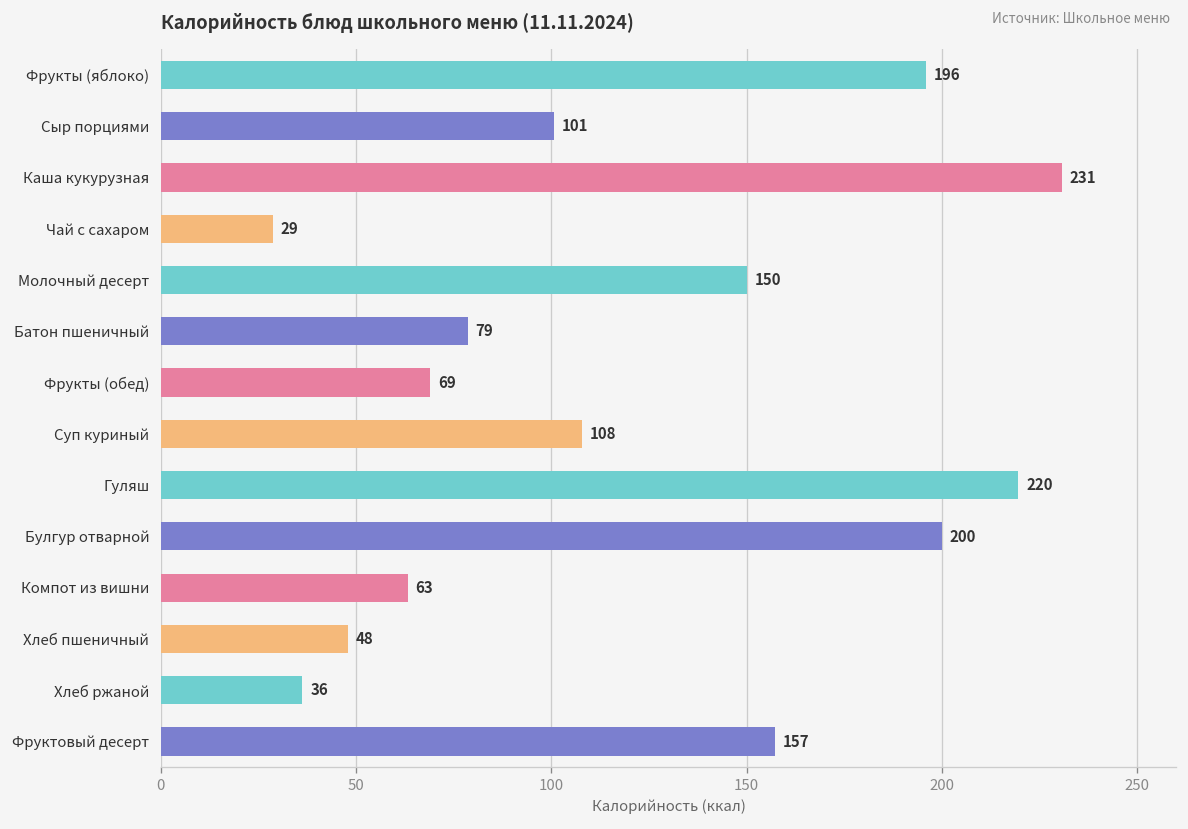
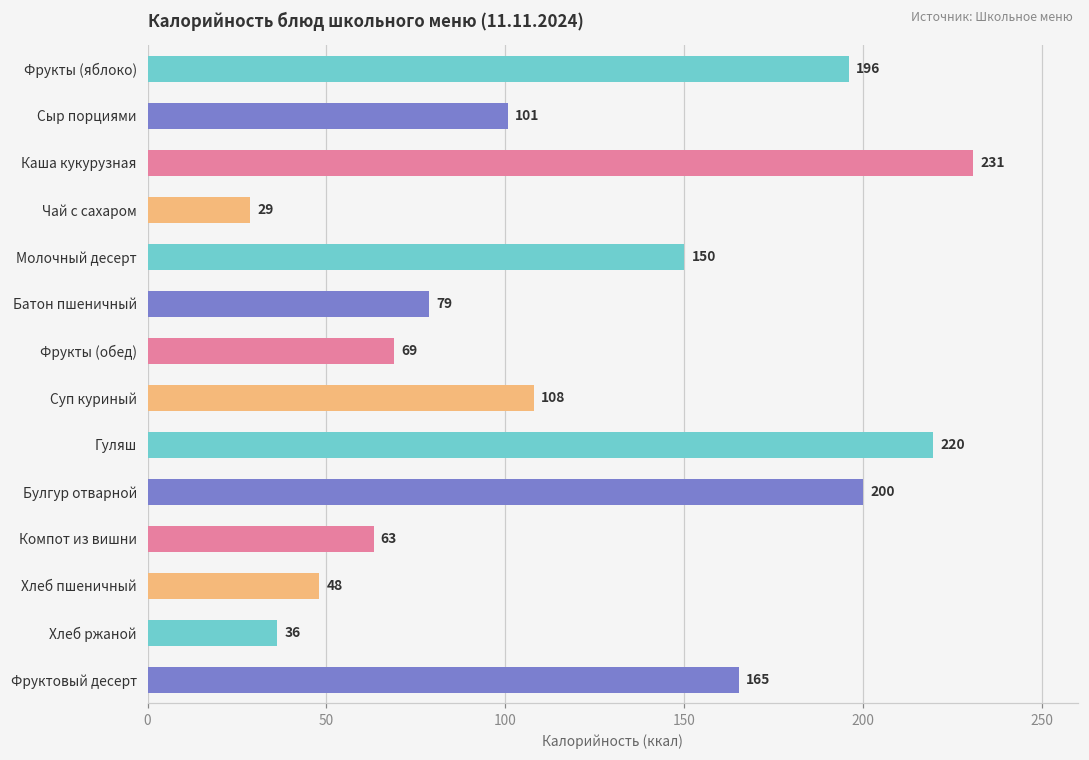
  {
    "Фрукты (яблоко)": 196,
    "Сыр порциями": 101,
    "Каша кукурузная": 231,
    "Чай с сахаром": 29,
    "Молочный десерт": 150,
    "Батон пшеничный": 79,
    "Фрукты (обед)": 69,
    "Суп куриный": 108,
    "Гуляш": 220,
    "Булгур отварной": 200,
    "Компот из вишни": 63,
    "Хлеб пшеничный": 48,
    "Хлеб ржаной": 36,
-   "Фруктовый десерт": 157
+   "Фруктовый десерт": 165
  }
